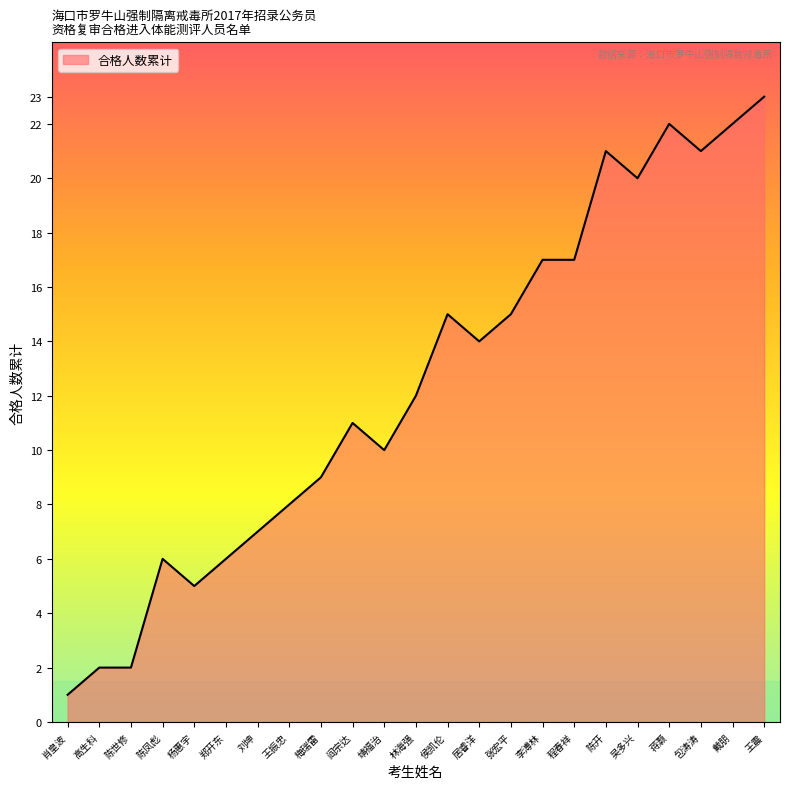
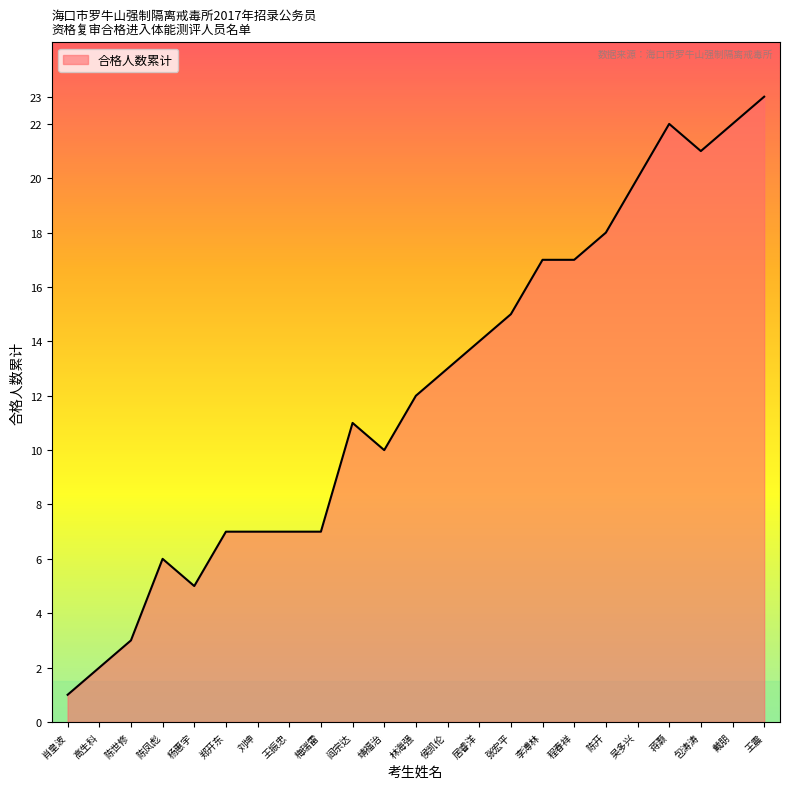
  {
    "高生科": 2,
-   "陈世修": 2,
+   "陈世修": 3,
    "陈凤彪": 6,
    "杨惠宇": 5,
-   "郑开东": 6,
+   "郑开东": 7,
    "刘坤": 7,
-   "王振忠": 8,
-   "梅瑞雷": 9,
+   "王振忠": 7,
+   "梅瑞雷": 7,
    "阎宗达": 11,
    "靖福治": 10,
    "林海强": 12,
-   "侯凯伦": 15,
+   "侯凯伦": 13,
    "居睿洋": 14,
    "张宏平": 15,
    "李溥林": 17,
    "程春祥": 17,
-   "陈开": 21,
+   "陈开": 18,
    "吴多兴": 20,
    "蒋灏": 22,
    "包涛涛": 21,
    "戴朋": 22,
    "王震": 23
  }
